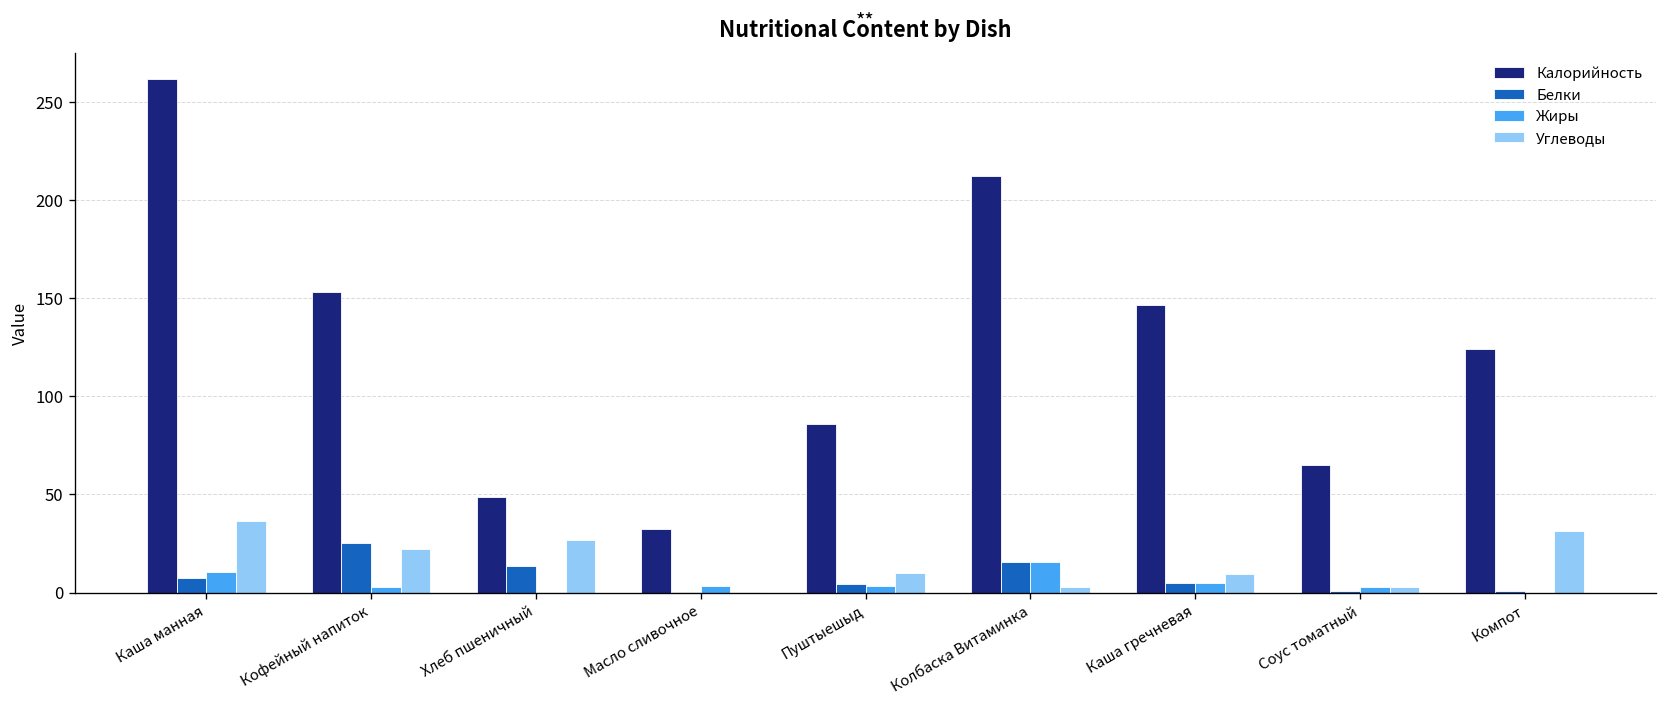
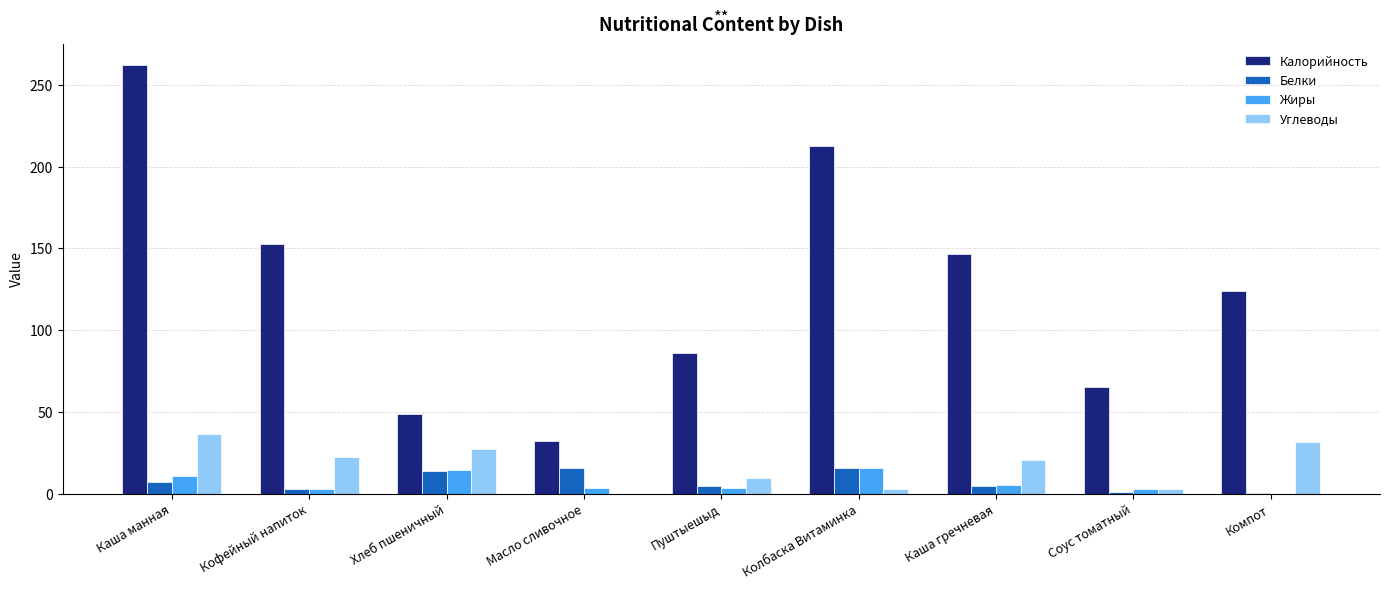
  {
    "Калорийность": {
      "Каша манная": 262,
      "Кофейный напиток": 153,
      "Хлеб пшеничный": 49,
      "Масло сливочное": 32,
      "Пуштыешыд": 86,
      "Колбаска Витаминка": 212,
      "Каша гречневая": 147,
      "Соус томатный": 65,
      "Компот": 124
    },
    "Белки": {
      "Каша манная": 7,
-     "Кофейный напиток": 25,
+     "Кофейный напиток": 3,
      "Хлеб пшеничный": 14,
-     "Масло сливочное": 0,
+     "Масло сливочное": 16,
      "Пуштыешыд": 5,
      "Колбаска Витаминка": 15,
      "Каша гречневая": 5
    },
    "Жиры": {
      "Каша манная": 11,
      "Кофейный напиток": 3,
-     "Хлеб пшеничный": 0,
+     "Хлеб пшеничный": 15,
      "Масло сливочное": 4,
      "Пуштыешыд": 3,
      "Колбаска Витаминка": 16,
      "Каша гречневая": 5,
      "Соус томатный": 3,
      "Компот": 0
    },
    "Углеводы": {
      "Каша манная": 36,
      "Кофейный напиток": 22,
      "Хлеб пшеничный": 27,
      "Пуштыешыд": 10,
      "Колбаска Витаминка": 3,
-     "Каша гречневая": 9,
+     "Каша гречневая": 21,
      "Соус томатный": 3,
      "Компот": 31
    }
  }
